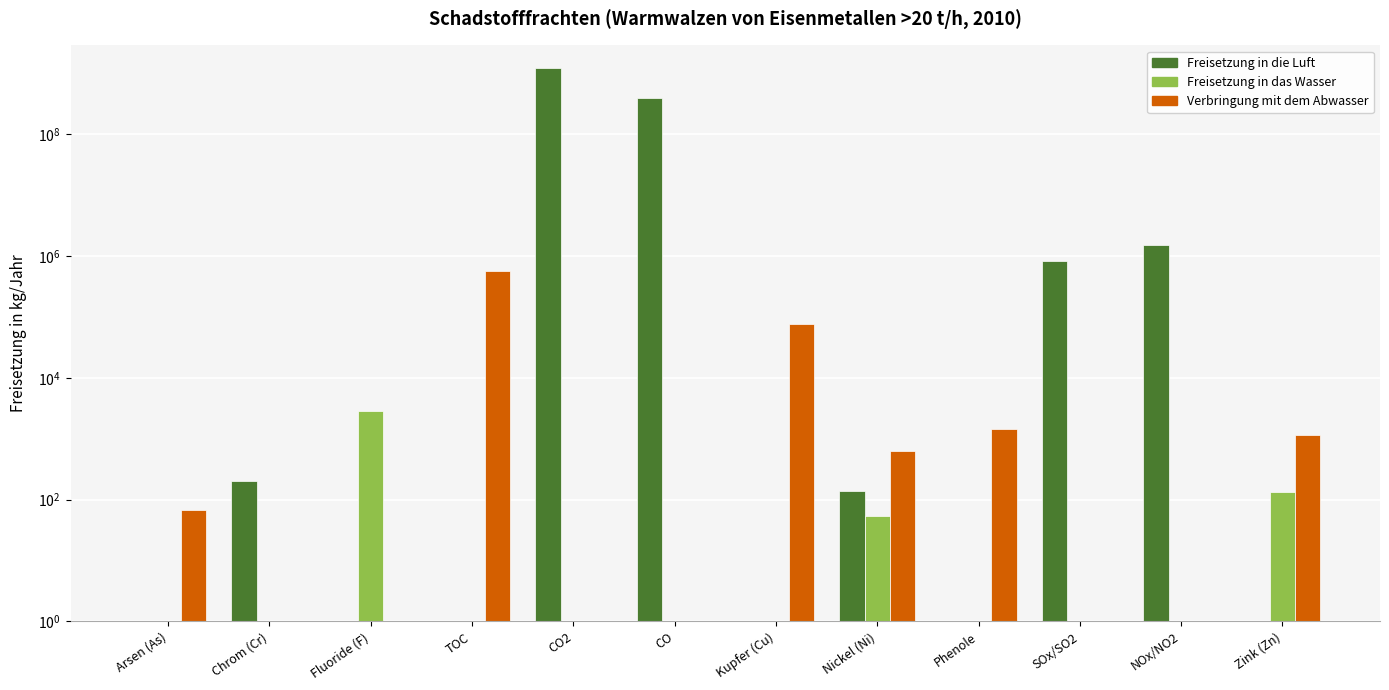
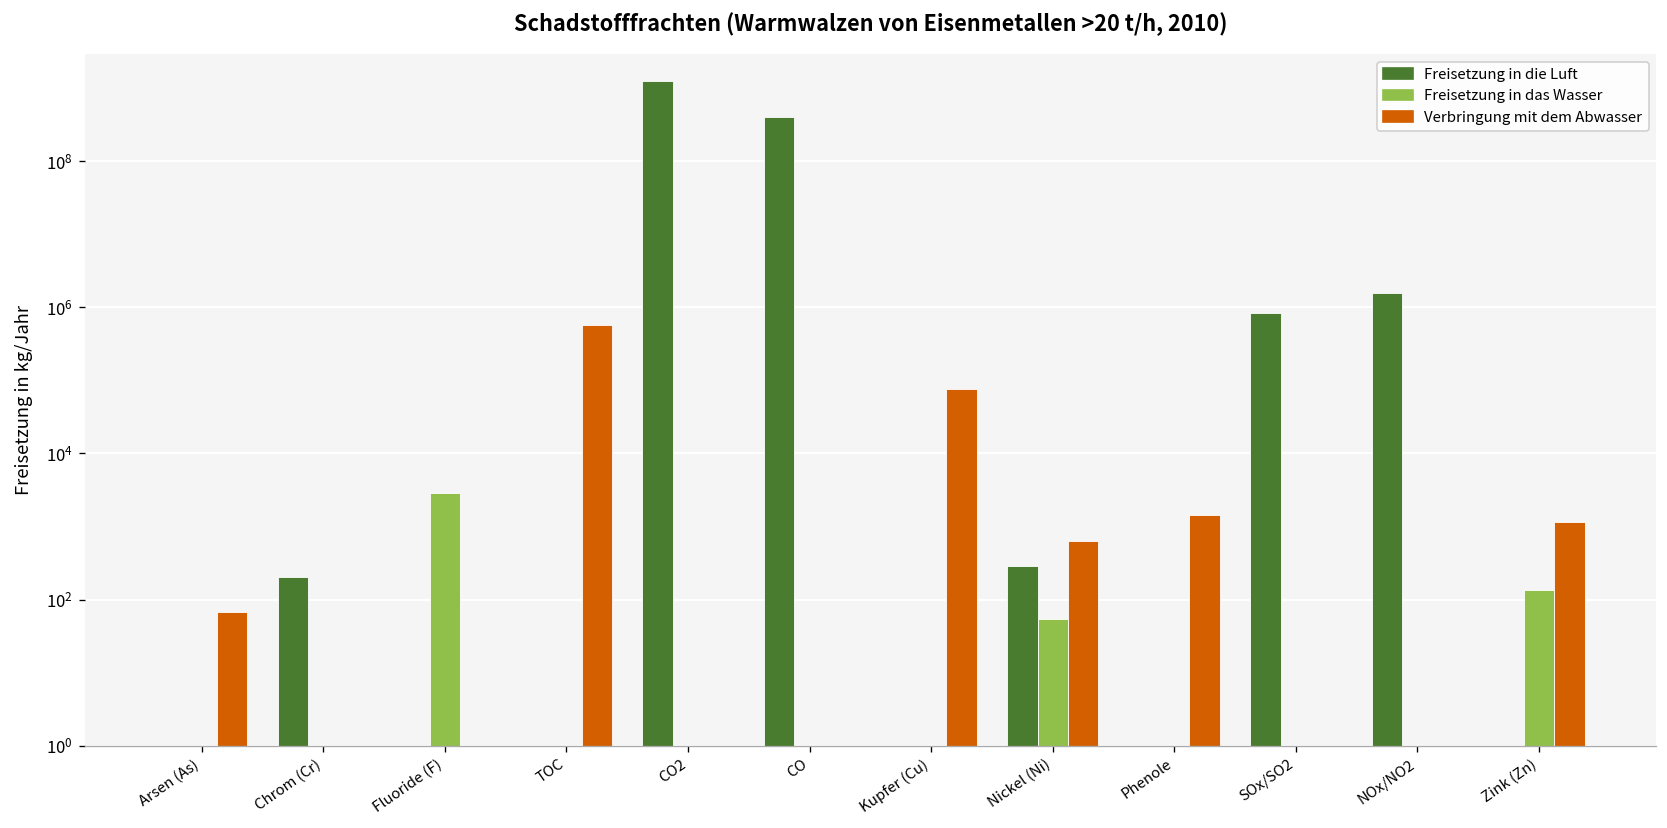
  {
    "Freisetzung in die Luft": {
      "Chrom (Cr)": 200,
      "CO2": 1200000000,
      "CO": 400000000,
-     "Nickel (Ni)": 140,
+     "Nickel (Ni)": 300,
      "SOx/SO2": 800000,
      "NOx/NO2": 1500000
    },
    "Freisetzung in das Wasser": {
      "Fluoride (F)": 3000,
      "Nickel (Ni)": 50,
      "Zink (Zn)": 140
    },
    "Verbringung mit dem Abwasser": {
      "Arsen (As)": 70,
      "TOC": 600000,
      "Kupfer (Cu)": 80000,
      "Nickel (Ni)": 600,
      "Phenole": 1400,
      "Zink (Zn)": 1200
    }
  }
